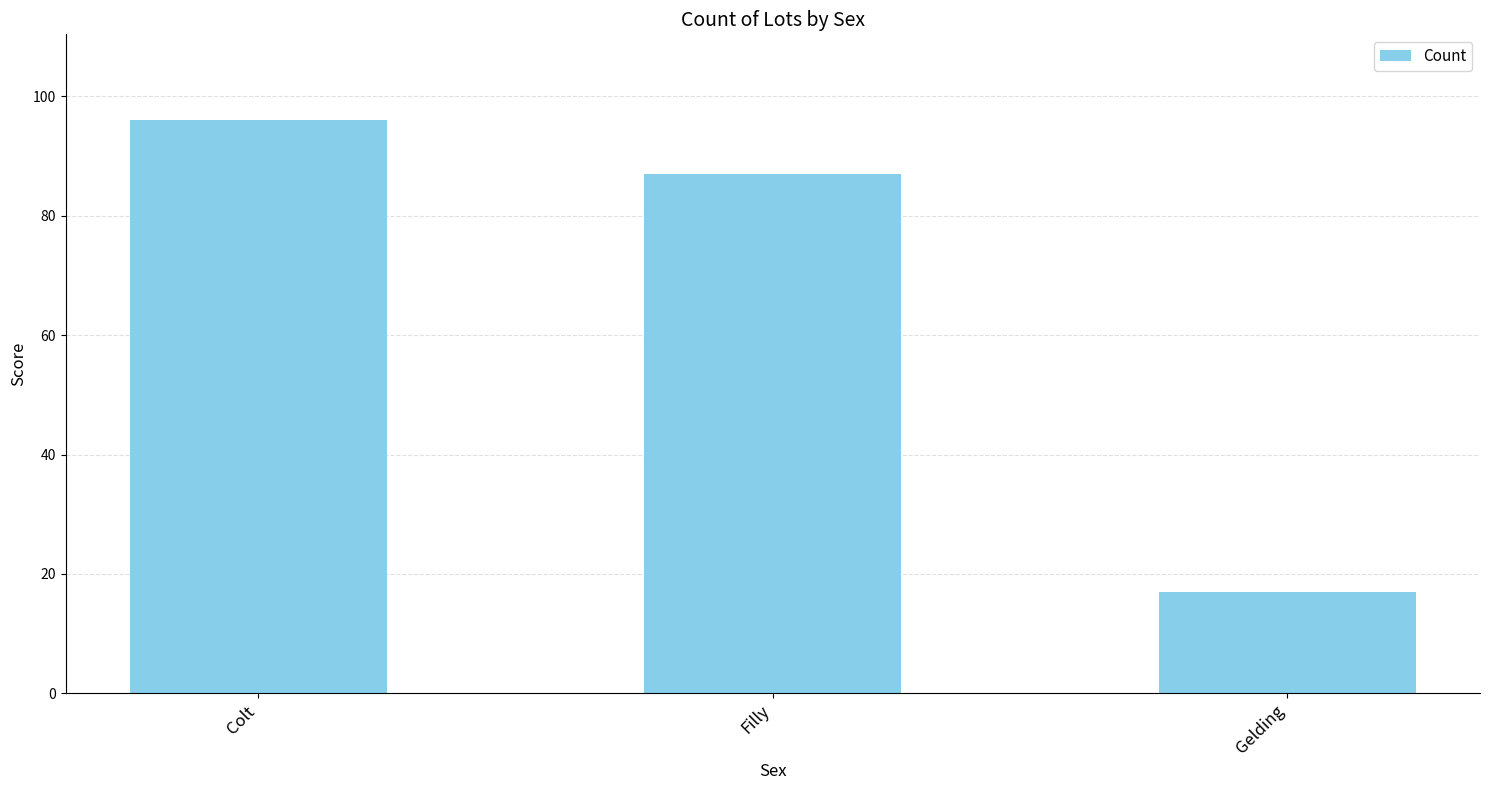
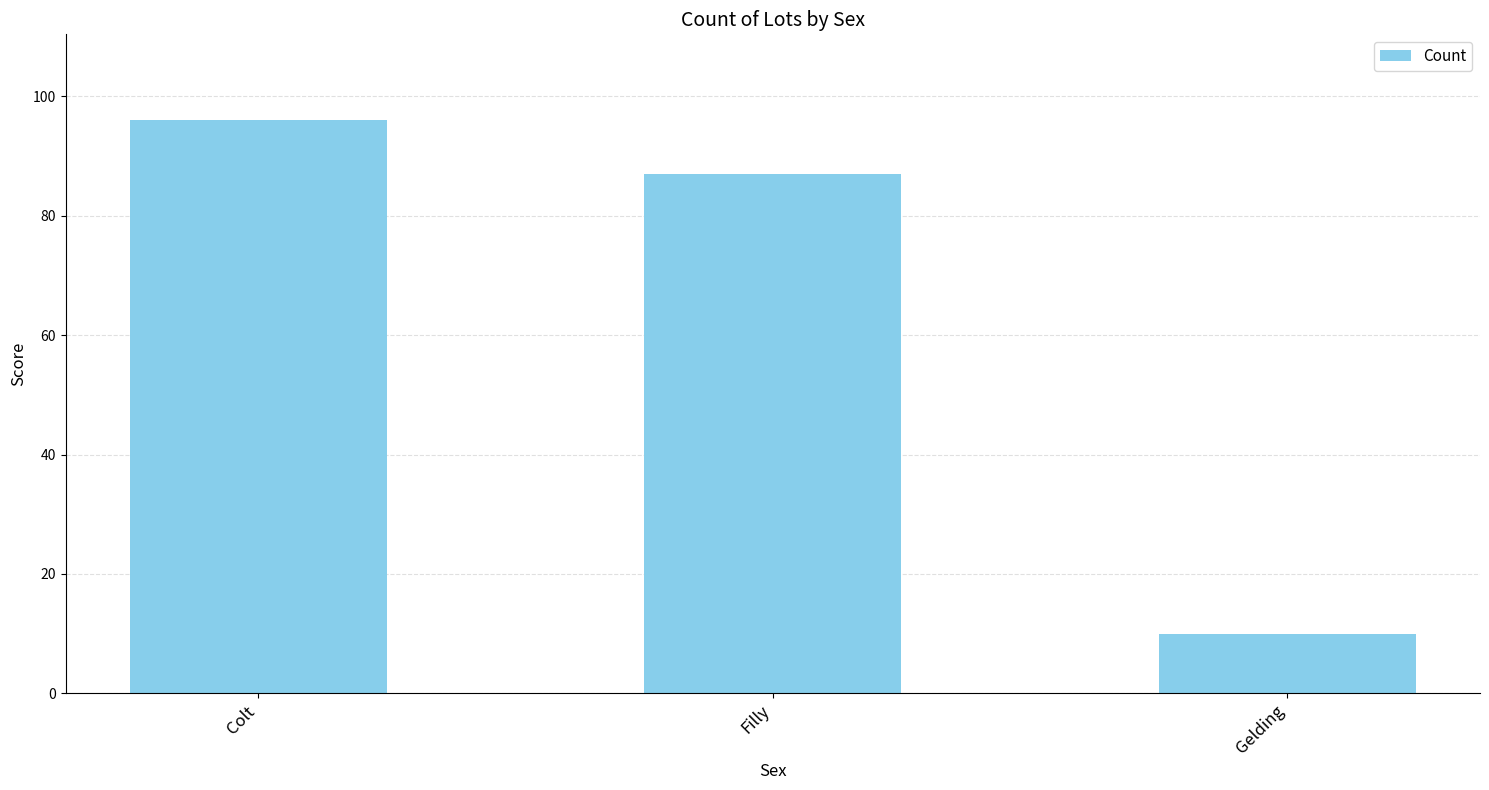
  {
    "Colt": 96,
    "Filly": 87,
-   "Gelding": 17
+   "Gelding": 10
  }
